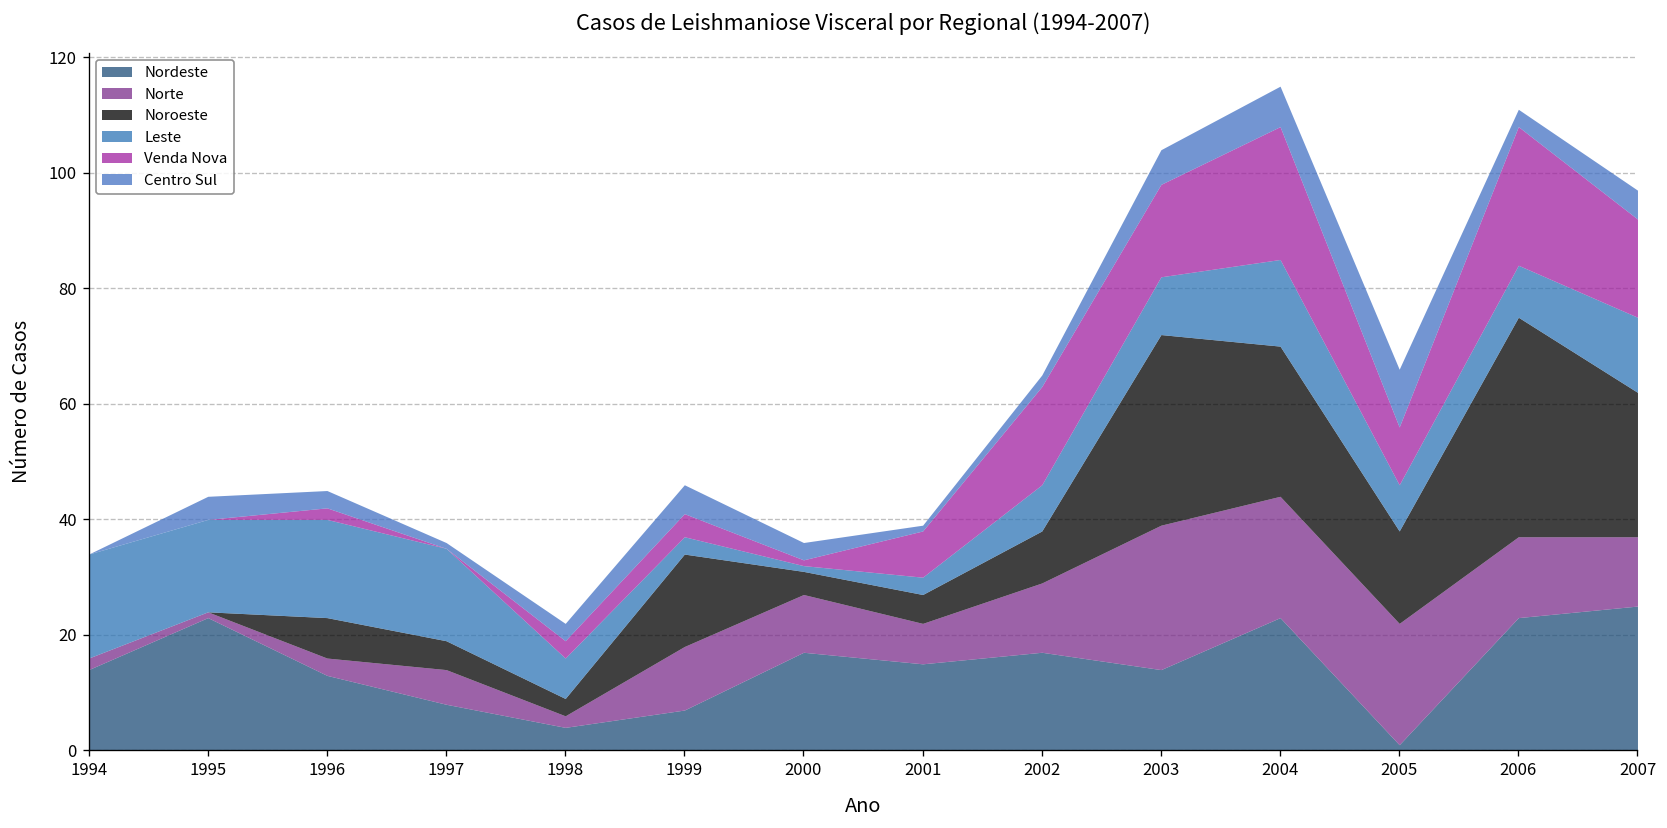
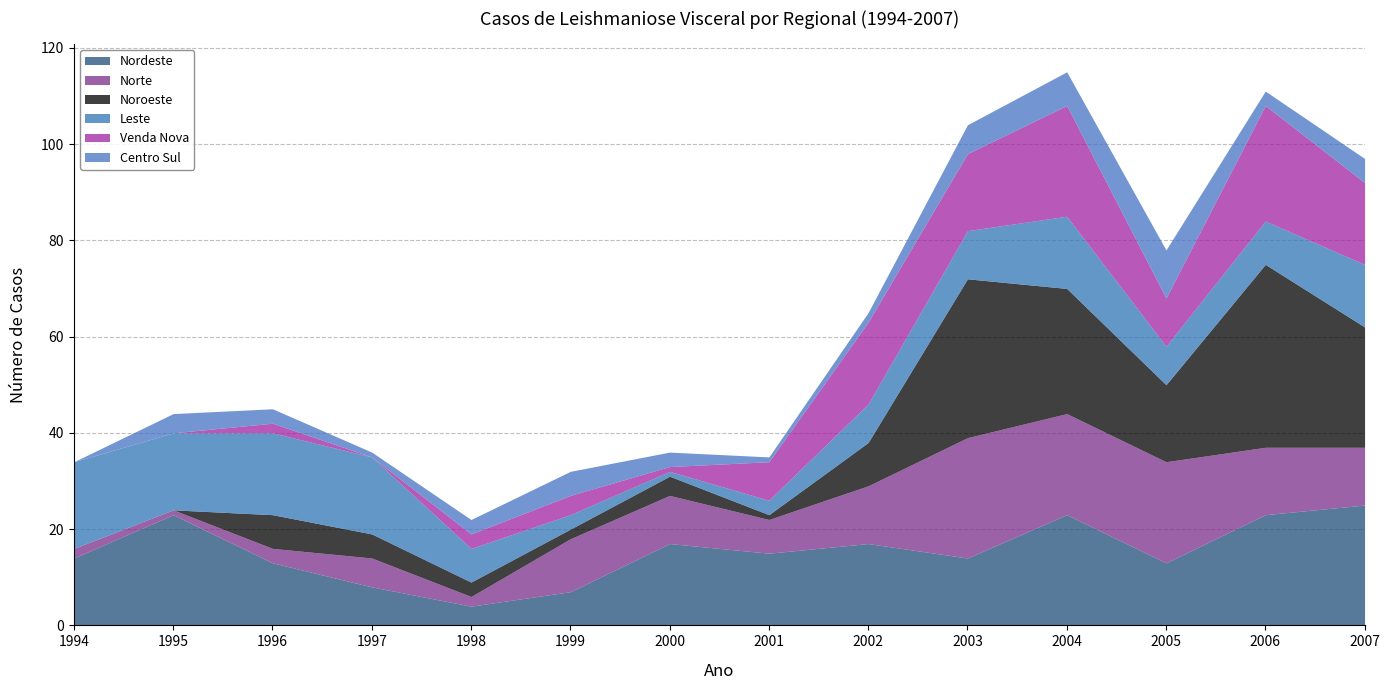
  {
    "Nordeste": {
      "1994": 14,
      "1995": 23,
      "1996": 13,
      "1997": 8,
      "1998": 4,
      "1999": 7,
      "2000": 17,
      "2001": 15,
      "2002": 17,
      "2003": 14,
      "2004": 23,
-     "2005": 1,
+     "2005": 13,
      "2006": 23,
      "2007": 25
    },
    "Noroeste": {
      "1996": 7,
      "1997": 5,
      "1998": 3,
-     "1999": 16,
+     "1999": 2,
      "2000": 4,
-     "2001": 5,
+     "2001": 1,
      "2002": 9,
      "2003": 33,
      "2004": 26,
      "2005": 16,
      "2006": 38,
      "2007": 25
    }
  }
